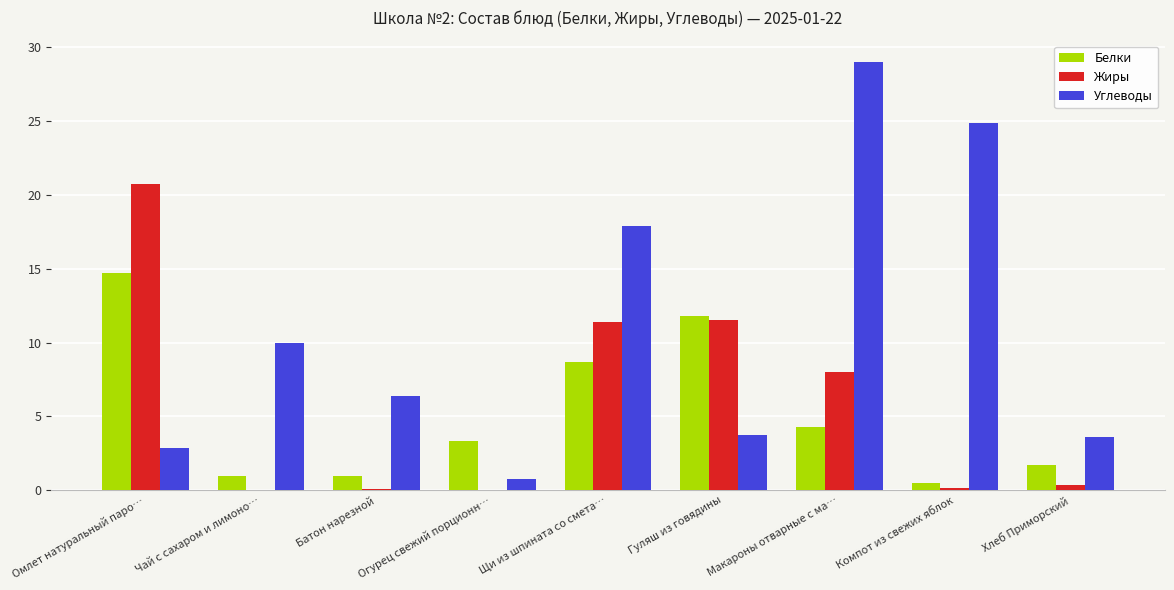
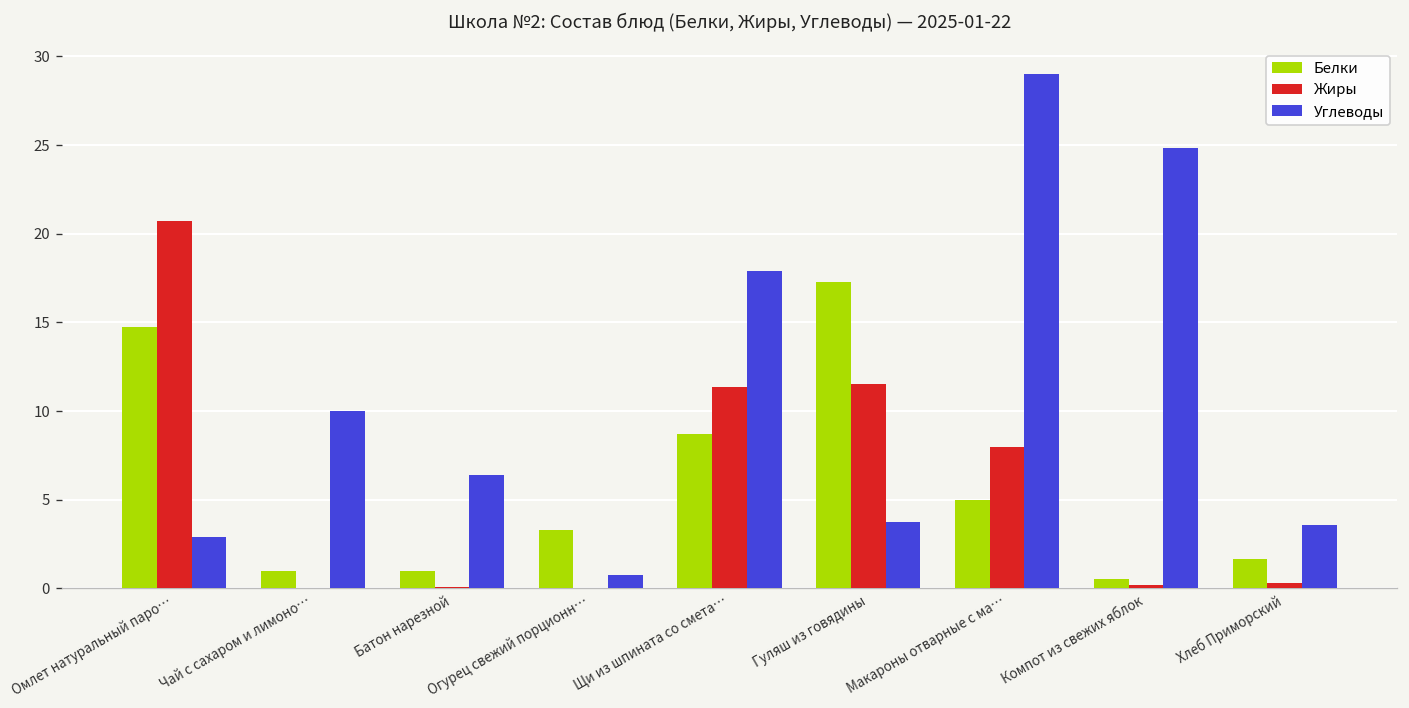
  {
    "Белки": {
      "Омлет натуральный паро…": 14.7,
      "Чай с сахаром и лимоно…": 1.0,
      "Батон нарезной": 1.0,
      "Огурец свежий порционн…": 3.3,
      "Щи из шпината со смета…": 8.7,
-     "Гуляш из говядины": 11.8,
-     "Макароны отварные с ма…": 4.3,
+     "Гуляш из говядины": 17.3,
+     "Макароны отварные с ма…": 5.0,
      "Компот из свежих яблок": 0.5,
      "Хлеб Приморский": 1.7
    },
    "Жиры": {
      "Омлет натуральный паро…": 20.7,
      "Чай с сахаром и лимоно…": 0.0,
      "Огурец свежий порционн…": 0.0,
      "Щи из шпината со смета…": 11.4,
      "Гуляш из говядины": 11.5,
      "Макароны отварные с ма…": 8.0,
      "Компот из свежих яблок": 0.2,
      "Хлеб Приморский": 0.3
    },
    "Углеводы": {
      "Омлет натуральный паро…": 2.9,
      "Чай с сахаром и лимоно…": 10.0,
      "Батон нарезной": 6.4,
      "Огурец свежий порционн…": 0.8,
      "Щи из шпината со смета…": 17.9,
      "Гуляш из говядины": 3.8,
      "Макароны отварные с ма…": 29.0,
      "Компот из свежих яблок": 24.8,
      "Хлеб Приморский": 3.6
    }
  }
